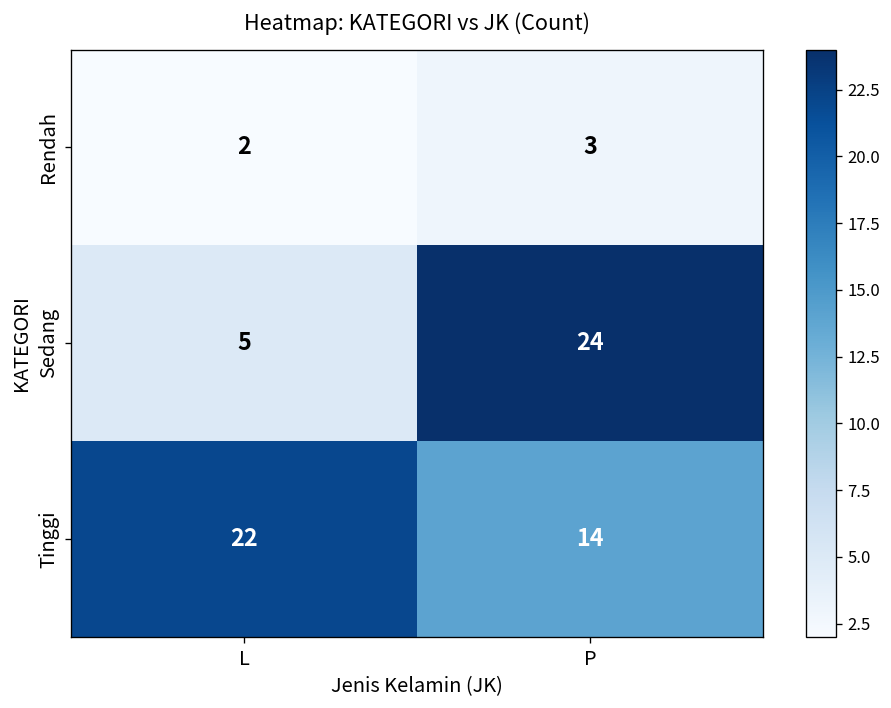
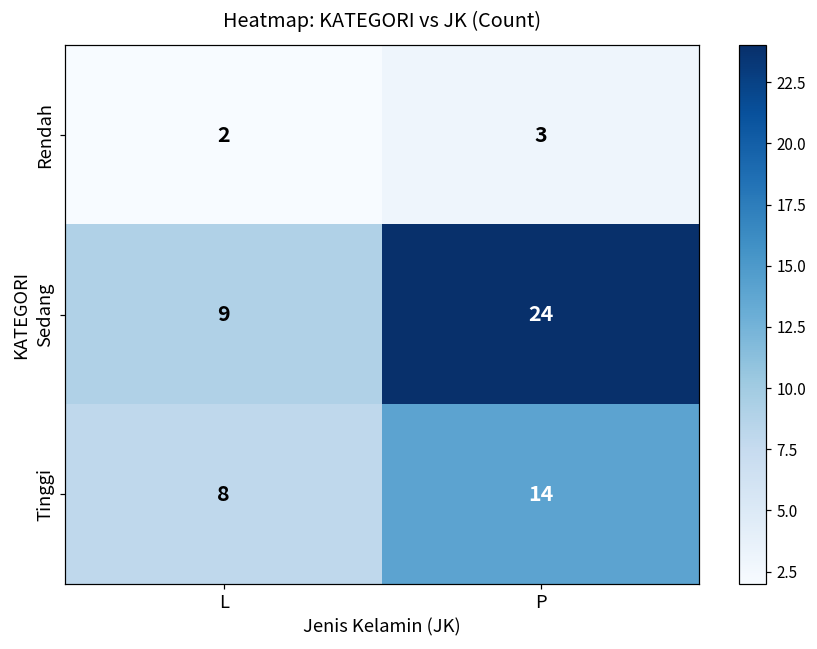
  {
    "Rendah": {
      "L": 2,
      "P": 3
    },
    "Sedang": {
-     "L": 5,
+     "L": 9,
      "P": 24
    },
    "Tinggi": {
-     "L": 22,
+     "L": 8,
      "P": 14
    }
  }
